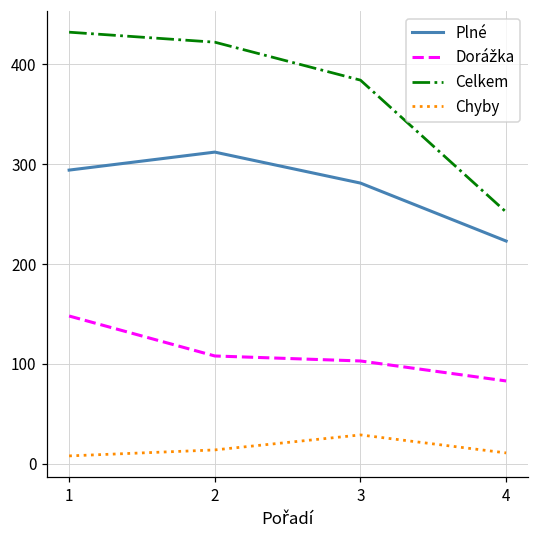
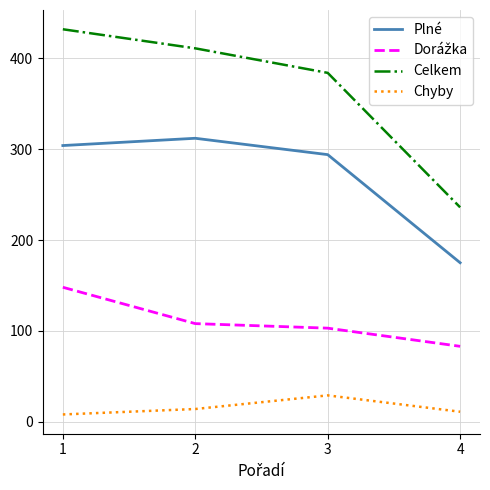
  {
    "Plné": {
-     "1": 290,
+     "1": 300,
      "2": 310,
-     "3": 280,
-     "4": 220
+     "3": 290,
+     "4": 180
    },
    "Dorážka": {
      "1": 150,
      "2": 110,
      "3": 100,
      "4": 80
    },
    "Celkem": {
      "1": 430,
-     "2": 420,
+     "2": 410,
      "3": 380,
-     "4": 250
+     "4": 240
    },
    "Chyby": {
      "1": 10,
      "2": 10,
      "3": 30,
      "4": 10
    }
  }
